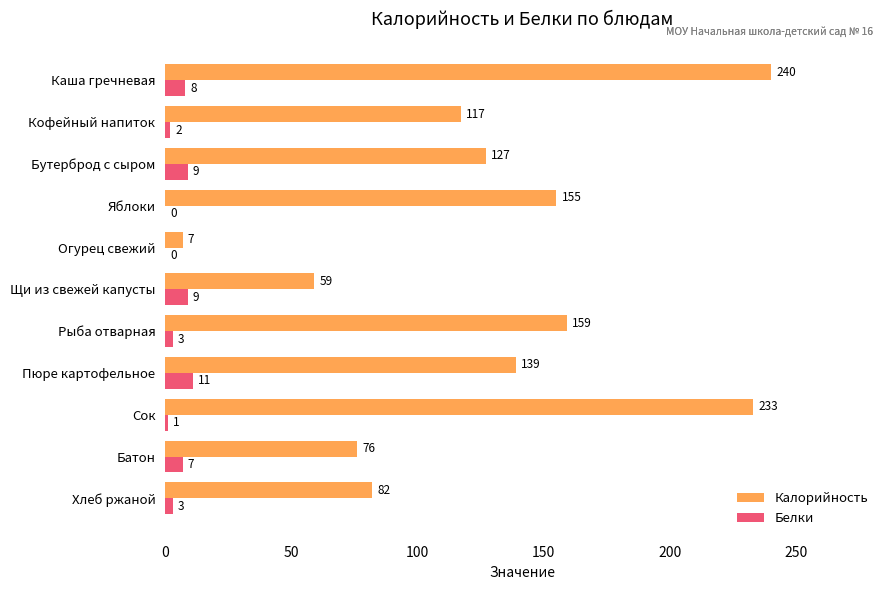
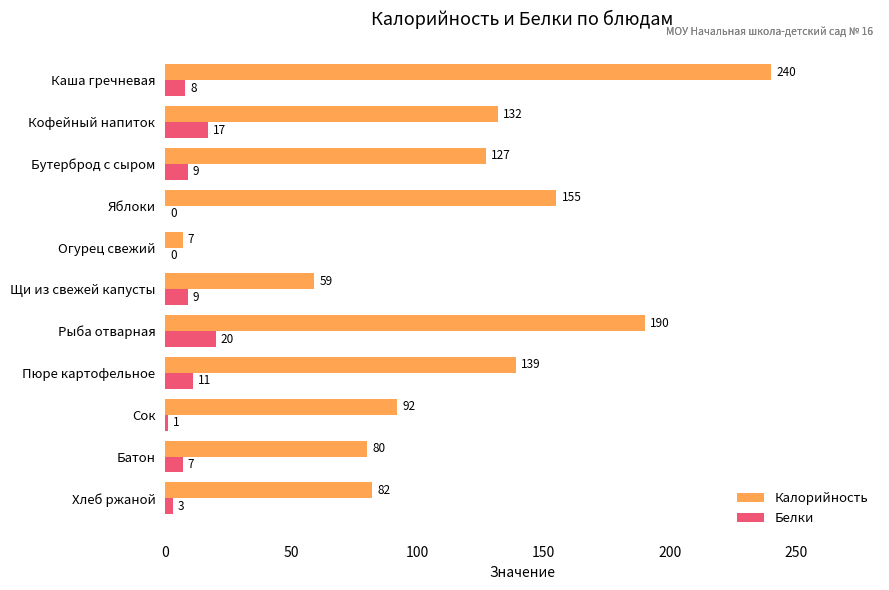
  {
    "Калорийность": {
      "Каша гречневая": 240,
-     "Кофейный напиток": 117,
+     "Кофейный напиток": 132,
      "Бутерброд с сыром": 127,
      "Яблоки": 155,
      "Огурец свежий": 7,
      "Щи из свежей капусты": 59,
-     "Рыба отварная": 159,
+     "Рыба отварная": 190,
      "Пюре картофельное": 139,
-     "Сок": 233,
-     "Батон": 76,
+     "Сок": 92,
+     "Батон": 80,
      "Хлеб ржаной": 82
    },
    "Белки": {
      "Каша гречневая": 8,
-     "Кофейный напиток": 2,
+     "Кофейный напиток": 17,
      "Бутерброд с сыром": 9,
      "Яблоки": 0,
      "Огурец свежий": 0,
      "Щи из свежей капусты": 9,
-     "Рыба отварная": 3,
+     "Рыба отварная": 20,
      "Пюре картофельное": 11,
      "Сок": 1,
      "Батон": 7,
      "Хлеб ржаной": 3
    }
  }
